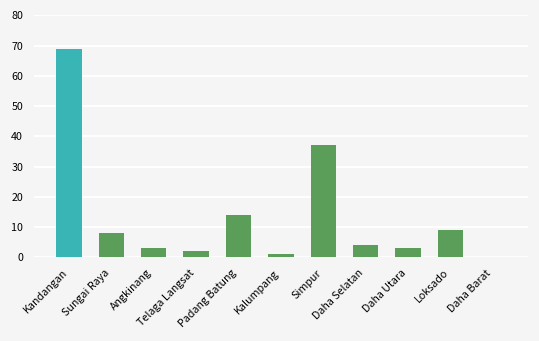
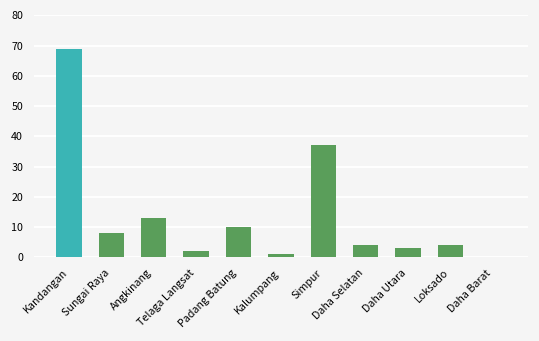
  {
    "Kandangan": 69,
    "Sungai Raya": 8,
-   "Angkinang": 3,
+   "Angkinang": 13,
    "Telaga Langsat": 2,
-   "Padang Batung": 14,
+   "Padang Batung": 10,
    "Kalumpang": 1,
    "Simpur": 37,
    "Daha Selatan": 4,
    "Daha Utara": 3,
-   "Loksado": 9,
+   "Loksado": 4,
    "Daha Barat": 0
  }
